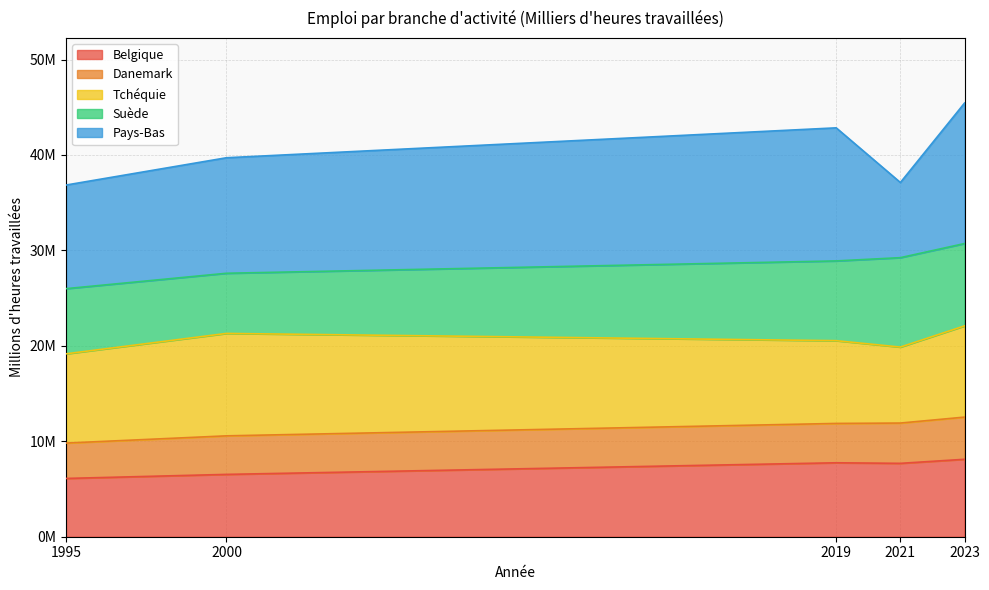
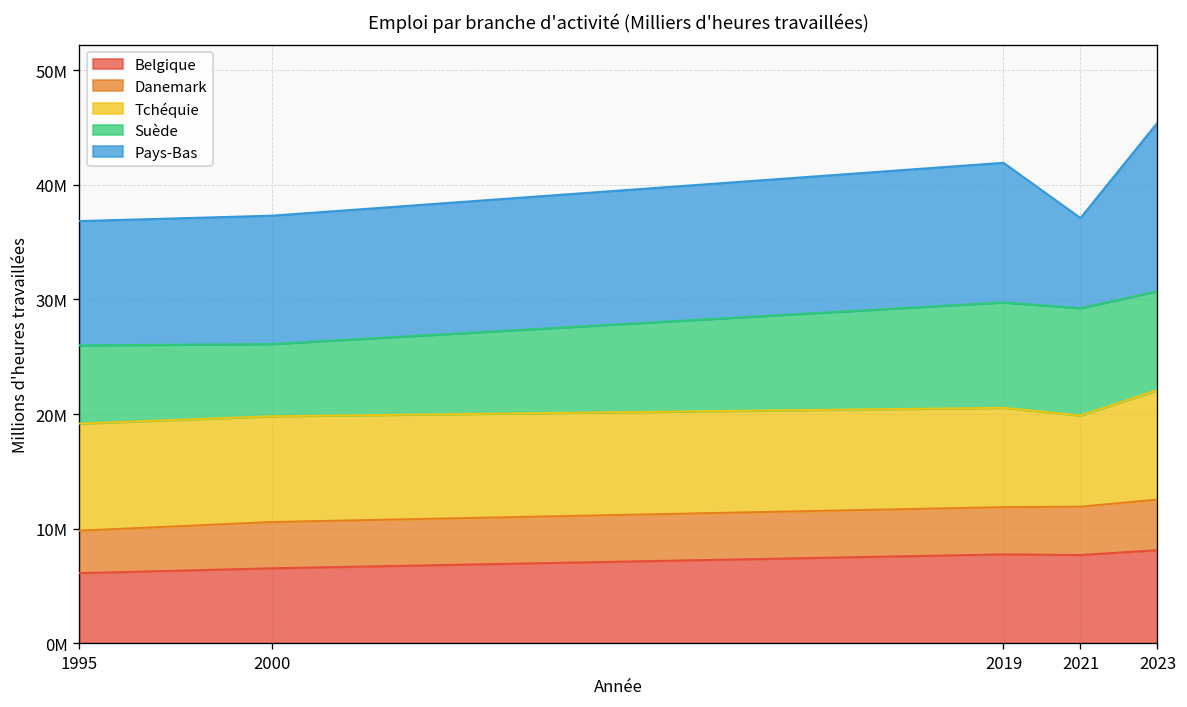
  {
    "Tchéquie": {
      "1995": 9000000,
-     "2000": 11000000,
+     "2000": 9000000,
      "2019": 9000000,
      "2021": 8000000,
      "2023": 10000000
    },
    "Suède": {
      "1995": 7000000,
      "2000": 6000000,
-     "2019": 8000000,
+     "2019": 9000000,
      "2021": 9000000,
      "2023": 9000000
    },
    "Pays-Bas": {
      "1995": 11000000,
-     "2000": 12000000,
-     "2019": 14000000,
+     "2000": 11000000,
+     "2019": 12000000,
      "2021": 8000000,
      "2023": 15000000
    }
  }
